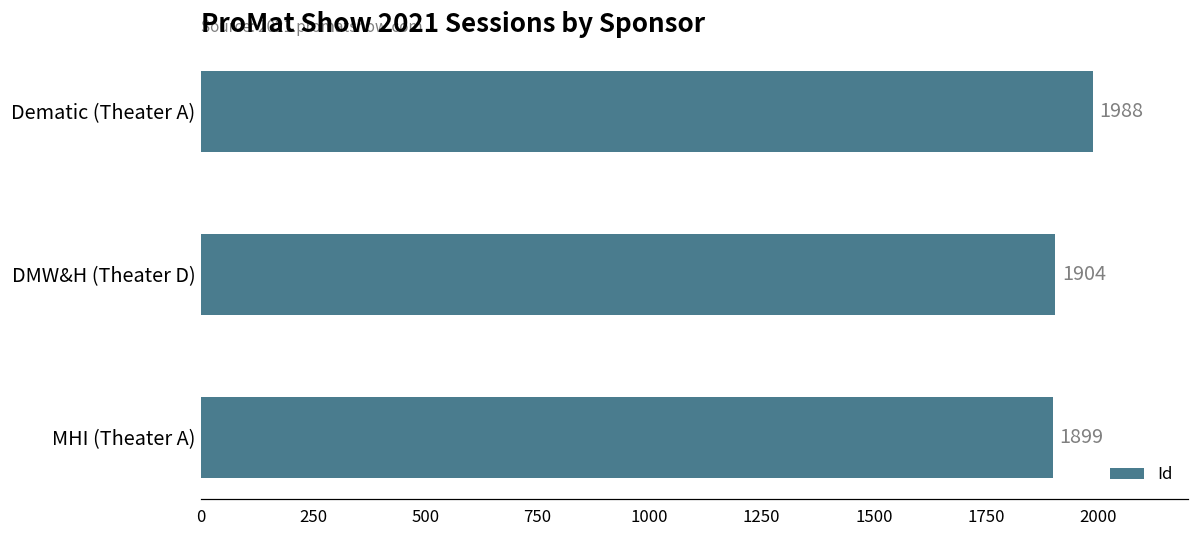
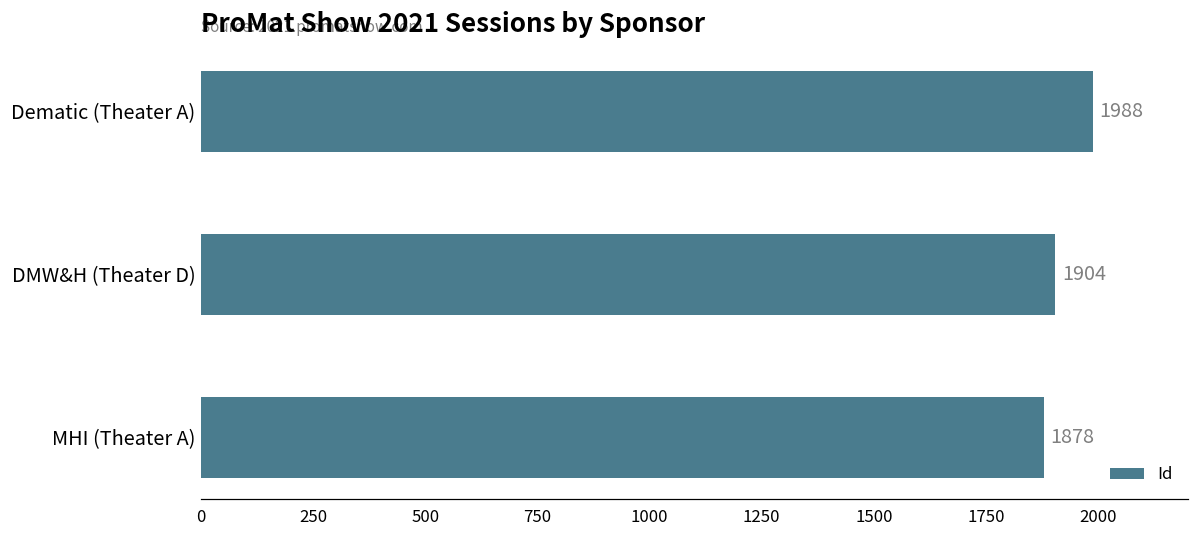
  {
    "Dematic (Theater A)": 1988,
    "DMW&H (Theater D)": 1904,
-   "MHI (Theater A)": 1899
+   "MHI (Theater A)": 1878
  }
